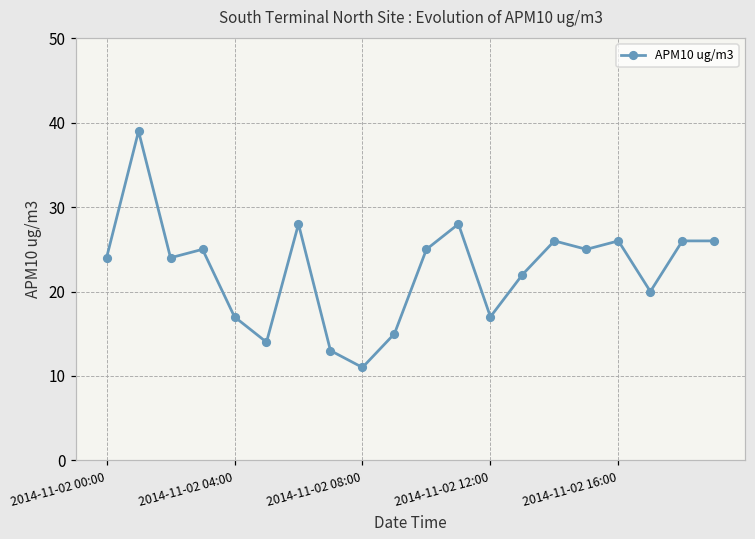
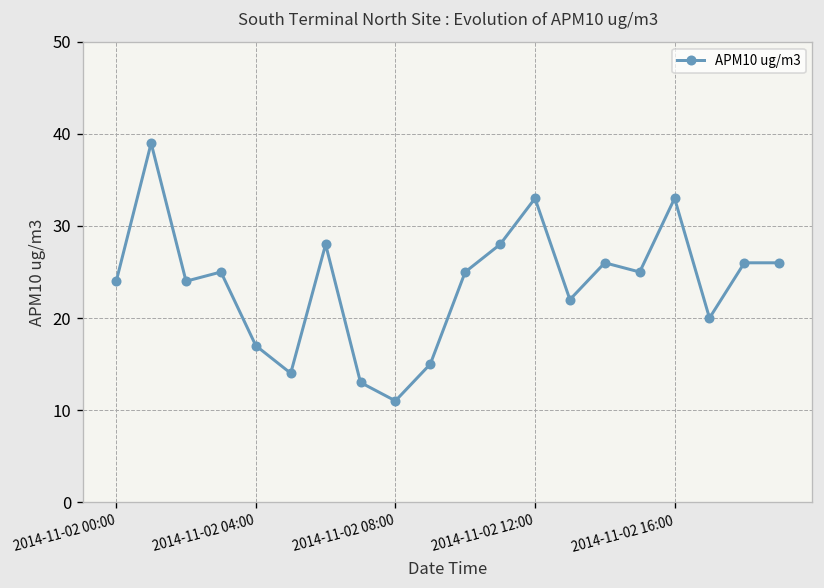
  {
    "2014-11-02 00:00": 24,
    "2014-11-02 04:00": 17,
    "2014-11-02 08:00": 11,
-   "2014-11-02 12:00": 17,
-   "2014-11-02 16:00": 26
+   "2014-11-02 12:00": 33,
+   "2014-11-02 16:00": 33
  }
